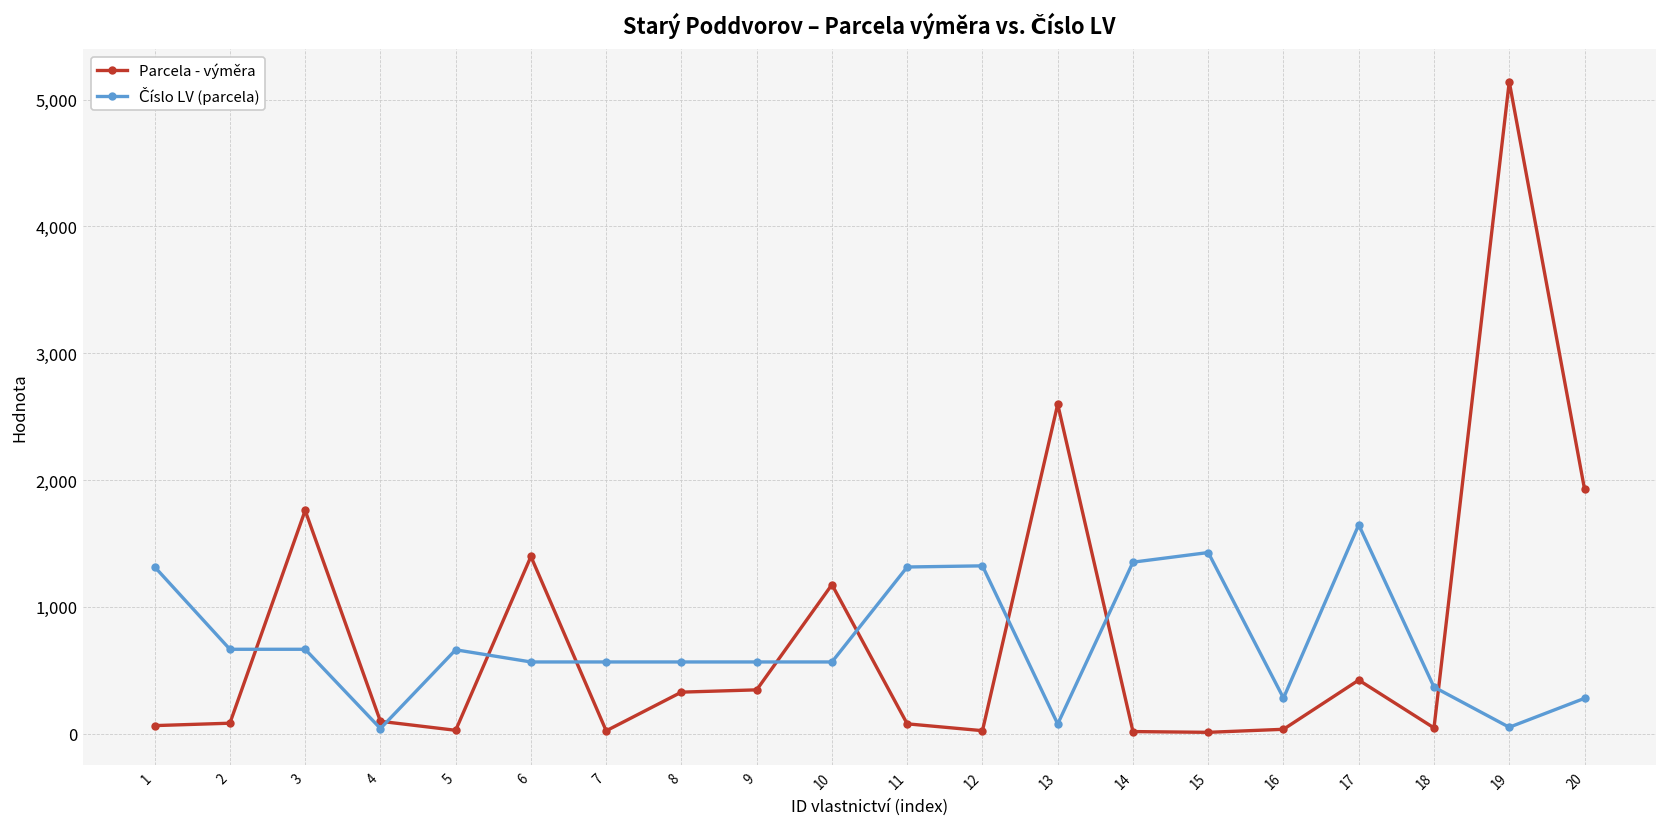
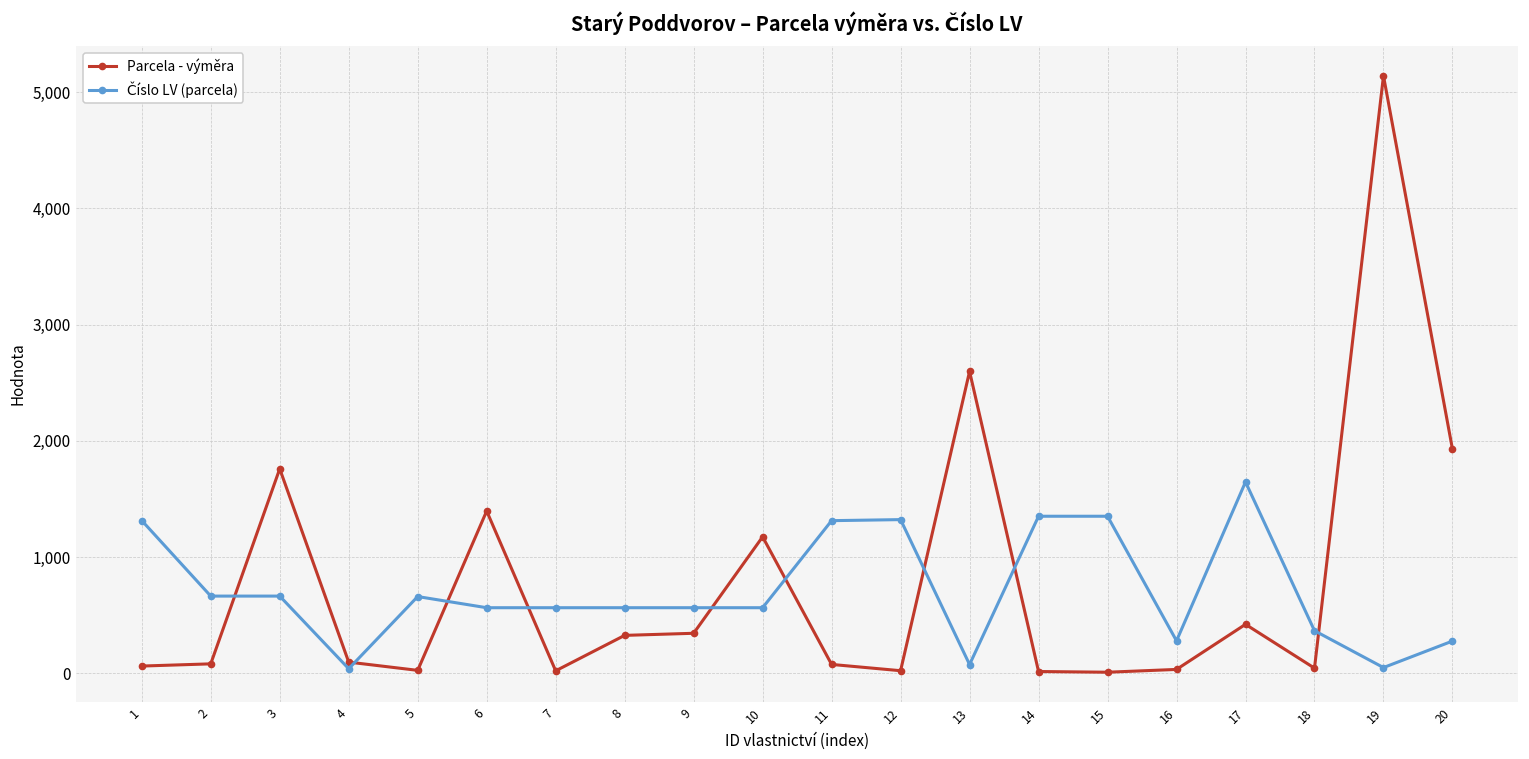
  {
    "Parcela - výměra": {
      "1": "60",
      "2": "80",
      "3": "1,760",
      "4": "100",
      "5": "30",
      "6": "1,400",
      "7": "20",
      "8": "330",
      "9": "350",
      "10": "1,180",
      "11": "80",
      "12": "20",
      "13": "2,600",
      "14": "20",
      "15": "10",
      "16": "30",
      "17": "420",
      "18": "50",
      "19": "5,140",
      "20": "1,930"
    },
    "Číslo LV (parcela)": {
      "1": "1,320",
      "2": "670",
      "3": "670",
      "4": "40",
      "5": "660",
      "6": "570",
      "7": "570",
      "8": "570",
      "9": "570",
      "10": "570",
      "11": "1,310",
      "12": "1,320",
      "13": "80",
      "14": "1,350",
-     "15": "1,430",
+     "15": "1,350",
      "16": "280",
      "17": "1,650",
      "18": "370",
      "19": "50",
      "20": "280"
    }
  }
